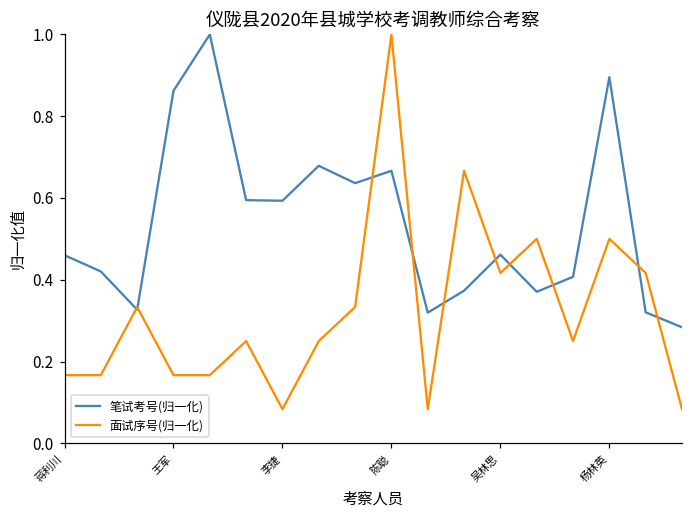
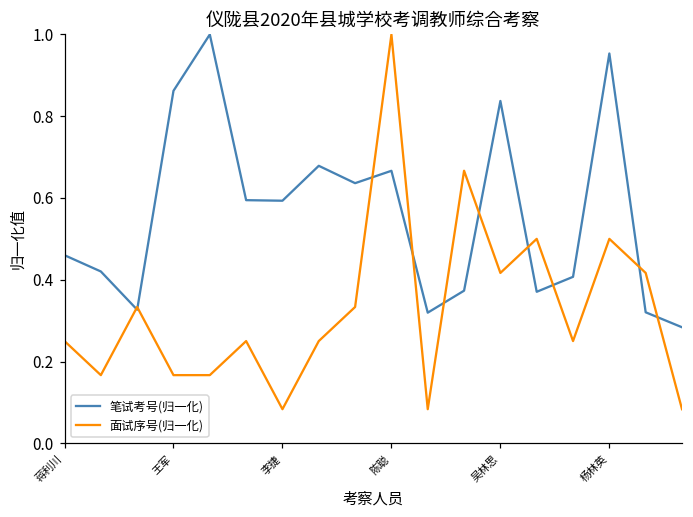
  {
    "笔试考号(归一化)": {
      "蒋利川": 0.46,
      "王军": 0.86,
      "李捷": 0.59,
      "陈聪": 0.67,
-     "吴林思": 0.46,
-     "杨林英": 0.90
+     "吴林思": 0.84,
+     "杨林英": 0.95
    },
    "面试序号(归一化)": {
-     "蒋利川": 0.17,
+     "蒋利川": 0.25,
      "王军": 0.17,
      "李捷": 0.08,
      "陈聪": 1.00,
      "吴林思": 0.42,
      "杨林英": 0.50
    }
  }
